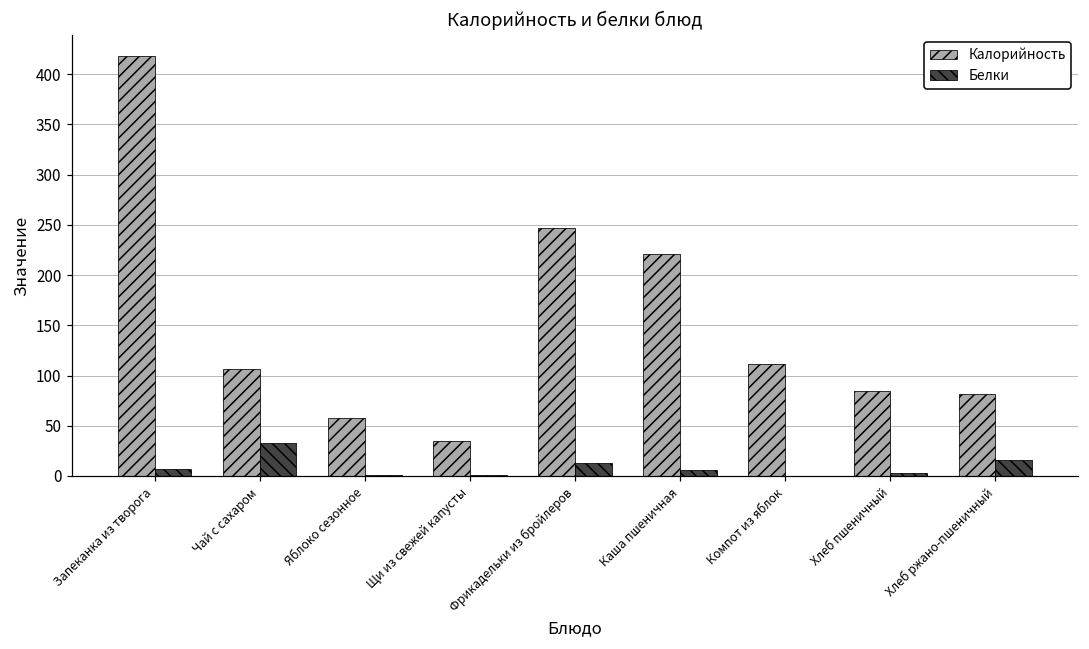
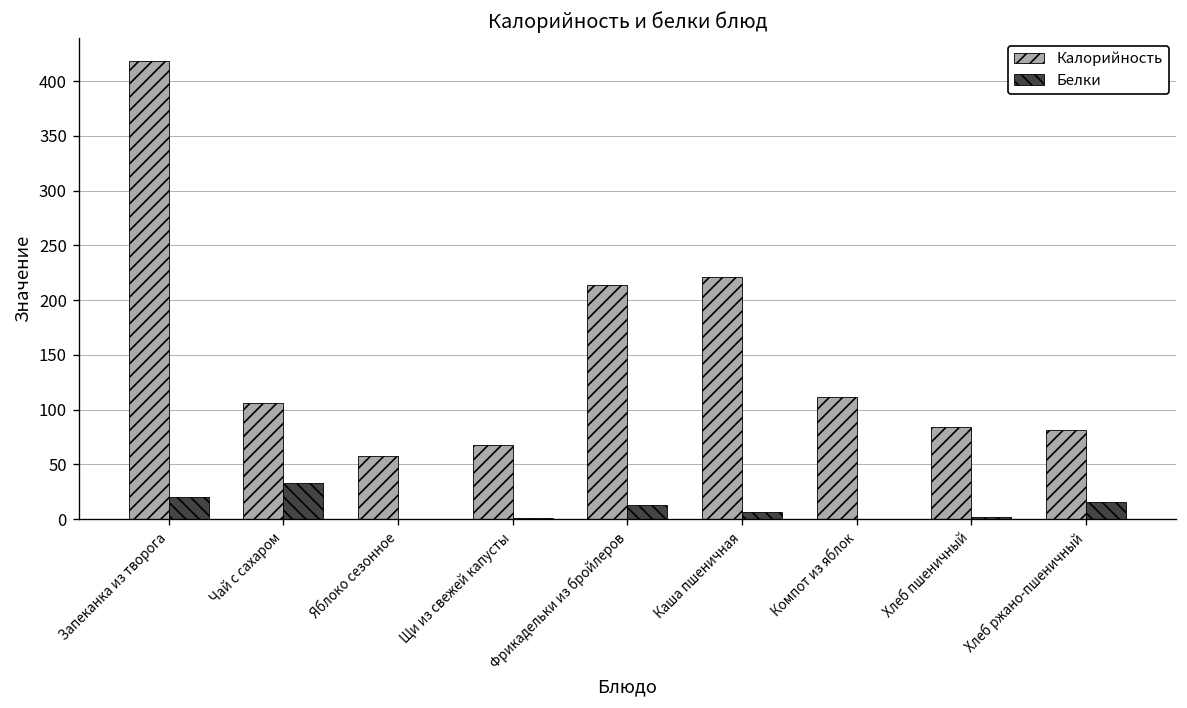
  {
    "Калорийность": {
      "Запеканка из творога": 420,
      "Чай с сахаром": 110,
      "Яблоко сезонное": 60,
-     "Щи из свежей капусты": 30,
-     "Фрикадельки из бройлеров": 250,
+     "Щи из свежей капусты": 70,
+     "Фрикадельки из бройлеров": 210,
      "Каша пшеничная": 220,
      "Компот из яблок": 110,
      "Хлеб пшеничный": 80,
      "Хлеб ржано-пшеничный": 80
    },
    "Белки": {
-     "Запеканка из творога": 10,
+     "Запеканка из творога": 20,
      "Чай с сахаром": 30,
      "Фрикадельки из бройлеров": 10,
      "Каша пшеничная": 10,
      "Хлеб ржано-пшеничный": 20
    }
  }
